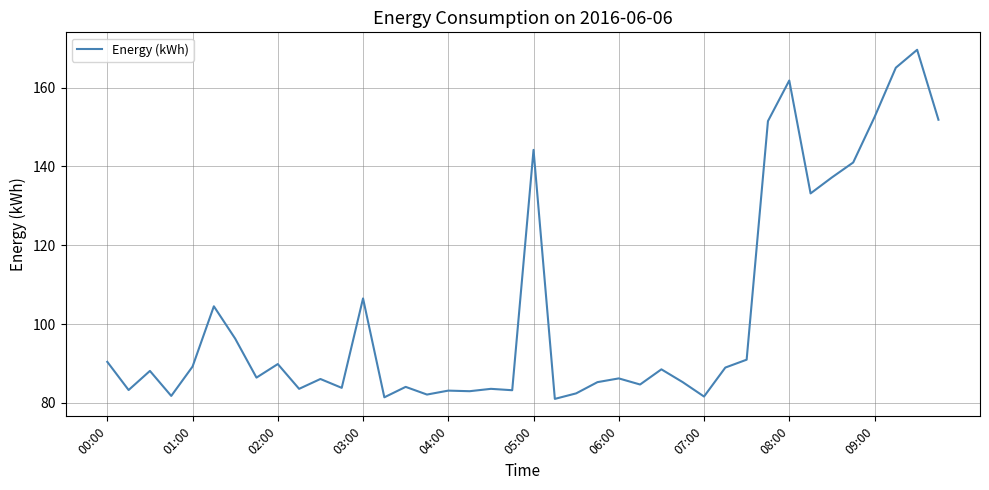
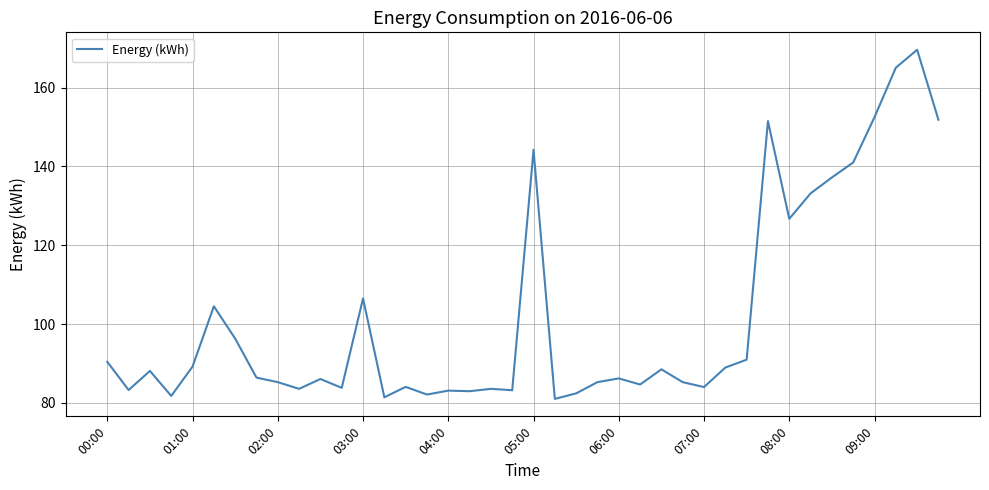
  {
    "00:00": 90,
    "01:00": 89,
-   "02:00": 90,
+   "02:00": 85,
    "03:00": 107,
    "04:00": 83,
    "05:00": 144,
    "06:00": 86,
-   "07:00": 82,
-   "08:00": 162,
+   "07:00": 84,
+   "08:00": 127,
    "09:00": 153
  }
